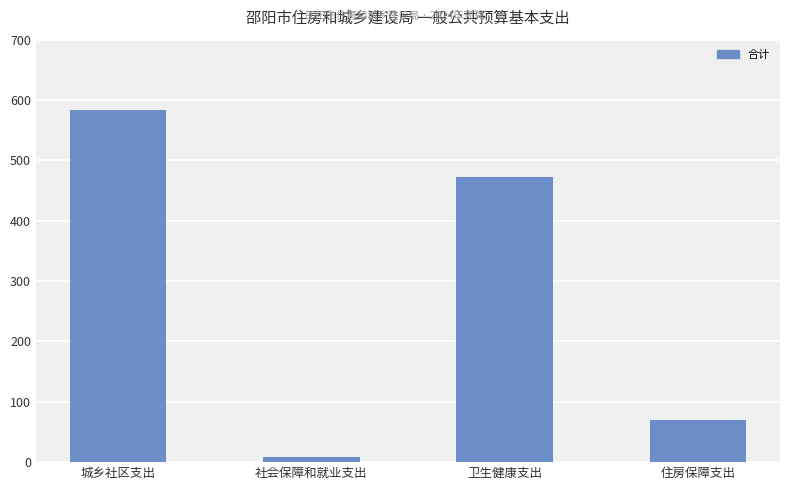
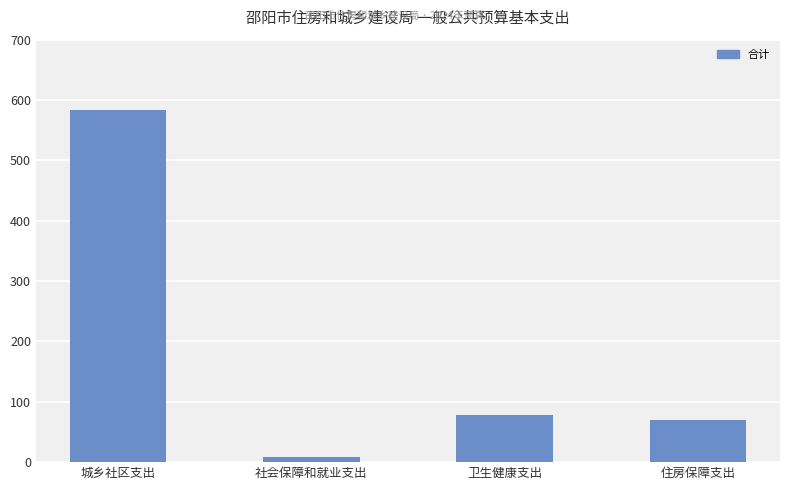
  {
    "城乡社区支出": 580,
    "社会保障和就业支出": 10,
-   "卫生健康支出": 470,
+   "卫生健康支出": 80,
    "住房保障支出": 70
  }
